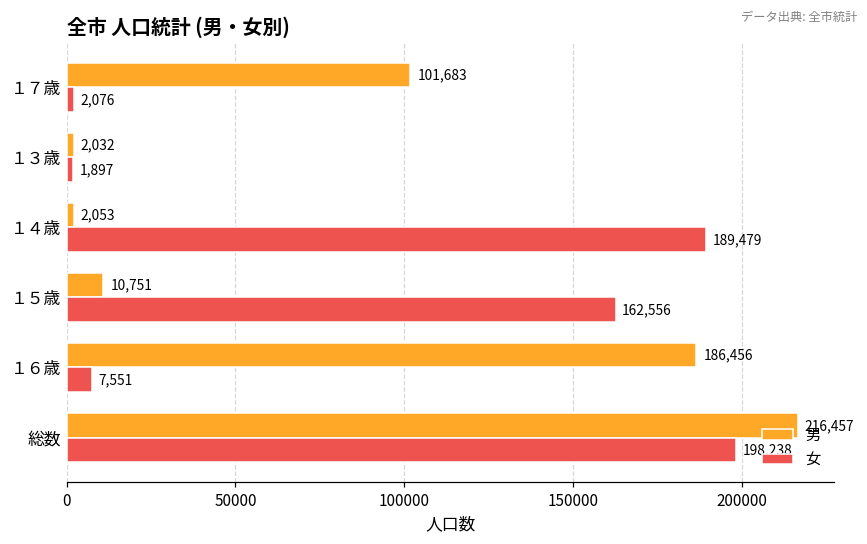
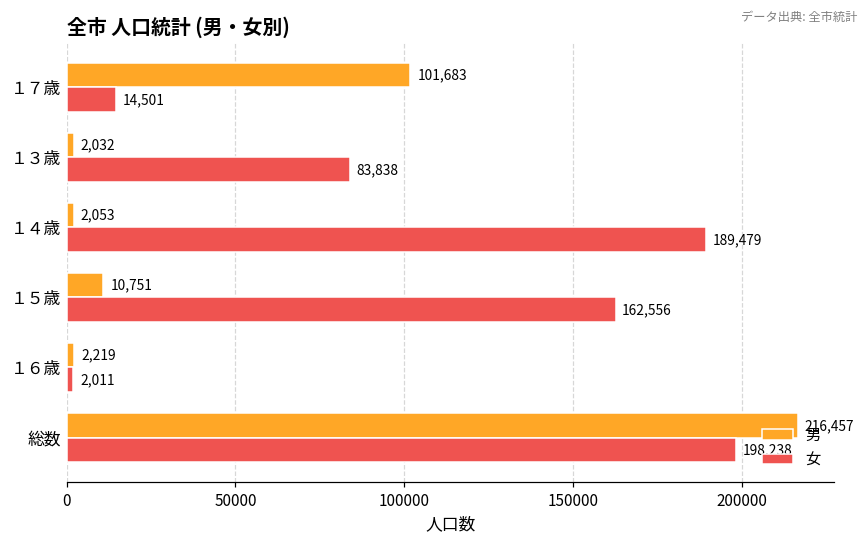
  {
    "男": {
      "１７歳": "101,683",
      "１３歳": "2,032",
      "１４歳": "2,053",
      "１５歳": "10,751",
-     "１６歳": "186,456",
+     "１６歳": "2,219",
      "総数": "216,457"
    },
    "女": {
-     "１７歳": "2,076",
-     "１３歳": "1,897",
+     "１７歳": "14,501",
+     "１３歳": "83,838",
      "１４歳": "189,479",
      "１５歳": "162,556",
-     "１６歳": "7,551",
+     "１６歳": "2,011",
      "総数": "198,238"
    }
  }
